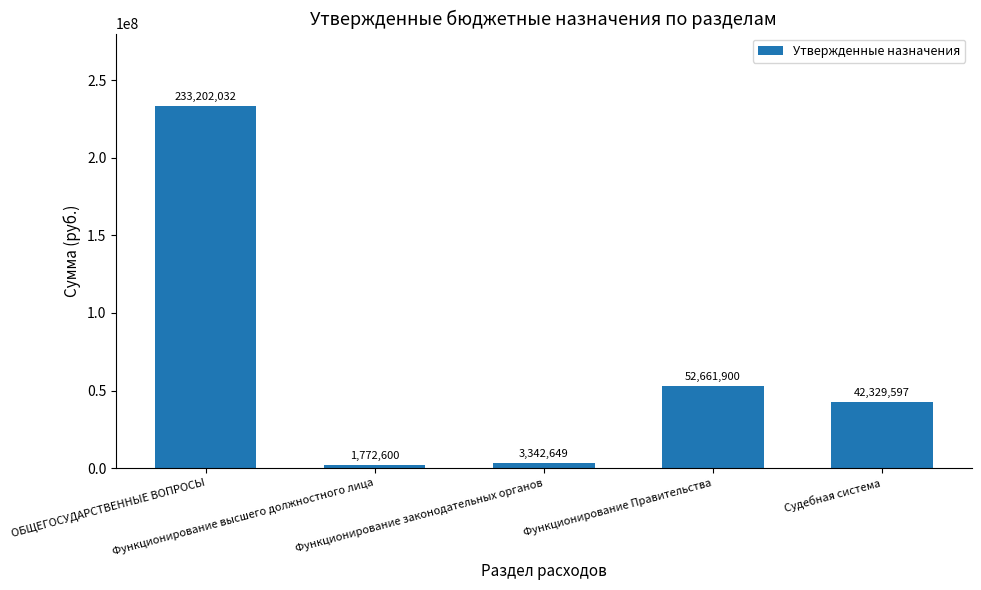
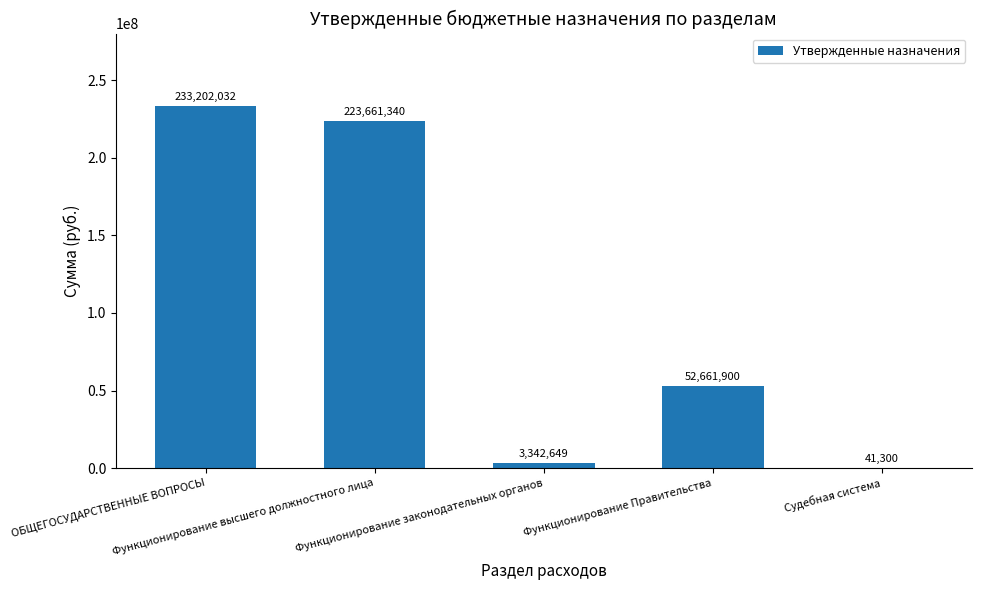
  {
    "ОБЩЕГОСУДАРСТВЕННЫЕ ВОПРОСЫ": "233,202,032",
-   "Функционирование высшего должностного лица": "1,772,600",
+   "Функционирование высшего должностного лица": "223,661,340",
    "Функционирование законодательных органов": "3,342,649",
    "Функционирование Правительства": "52,661,900",
-   "Судебная система": "42,329,597"
+   "Судебная система": "41,300"
  }
